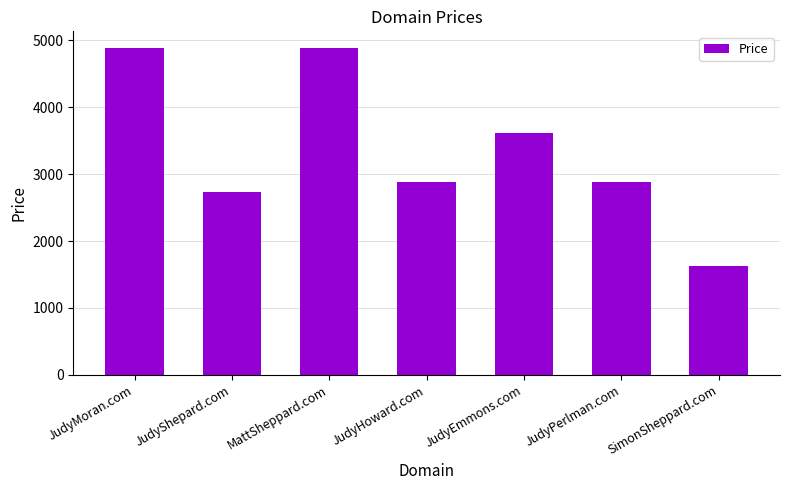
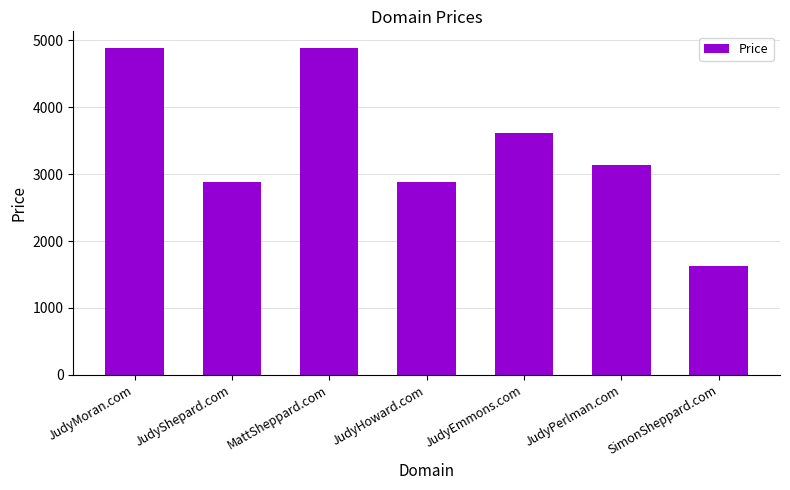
  {
    "JudyMoran.com": 4900,
-   "JudyShepard.com": 2700,
+   "JudyShepard.com": 2900,
    "MattSheppard.com": 4900,
    "JudyHoward.com": 2900,
    "JudyEmmons.com": 3600,
-   "JudyPerlman.com": 2900,
+   "JudyPerlman.com": 3100,
    "SimonSheppard.com": 1600
  }
